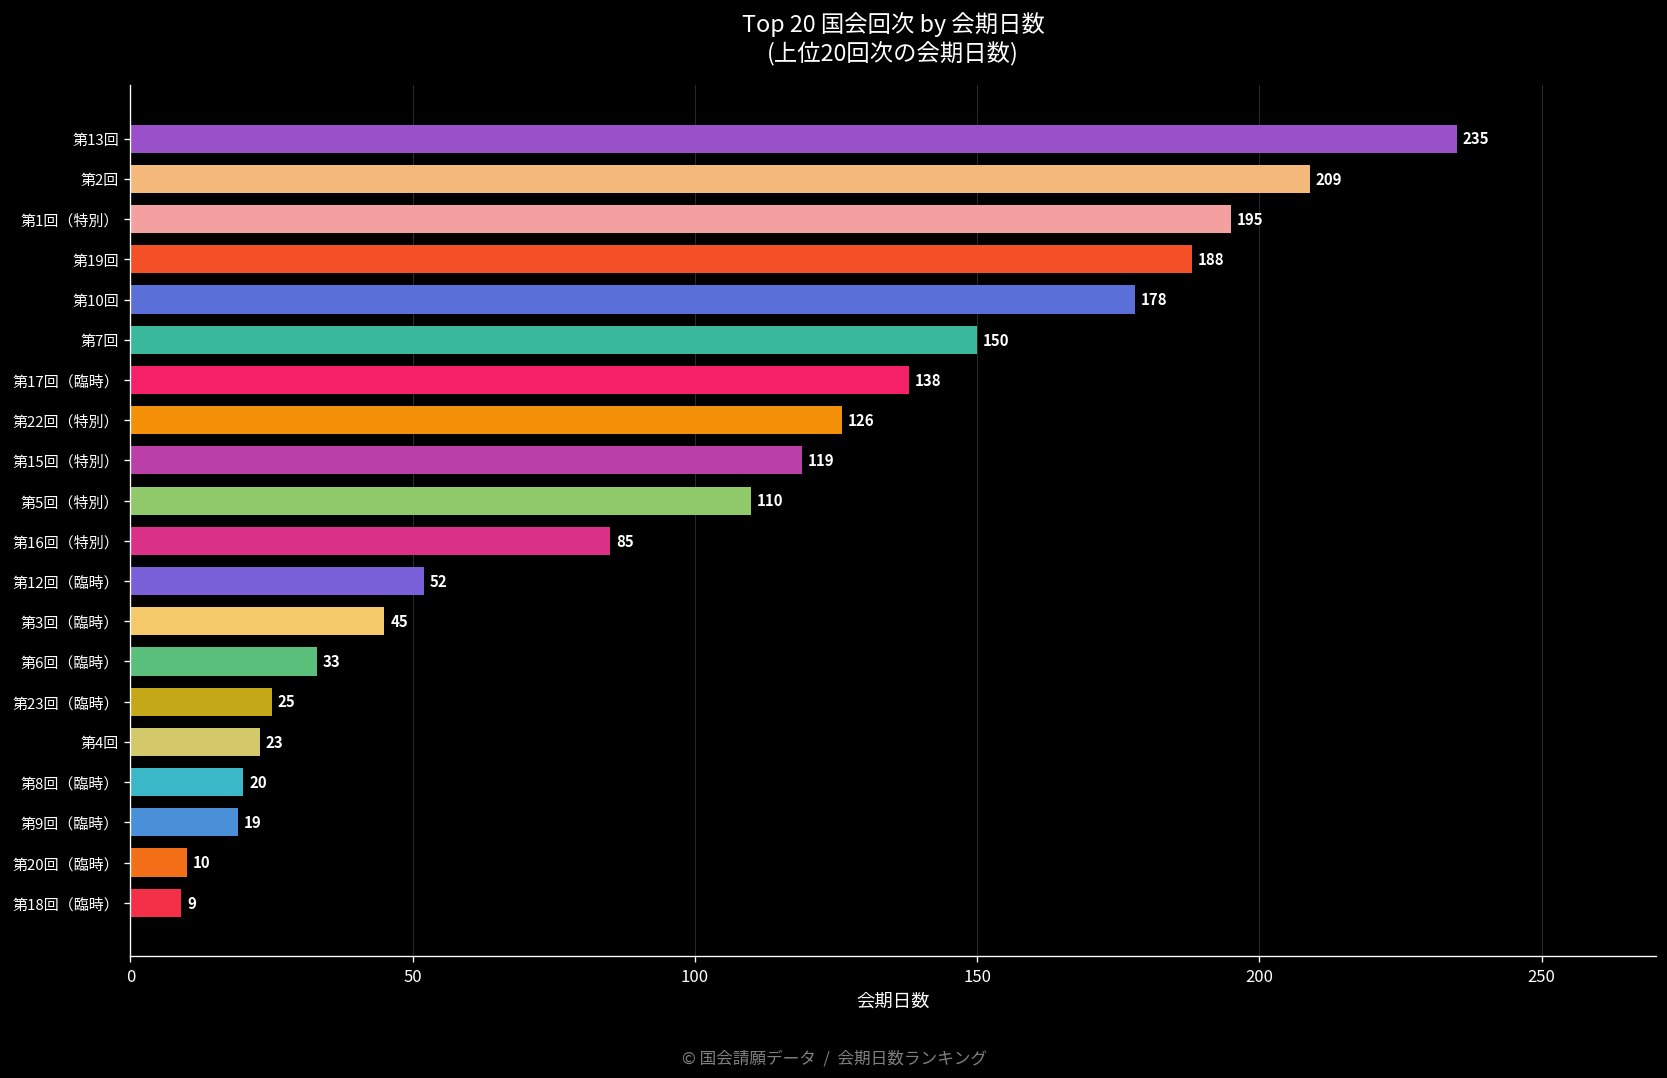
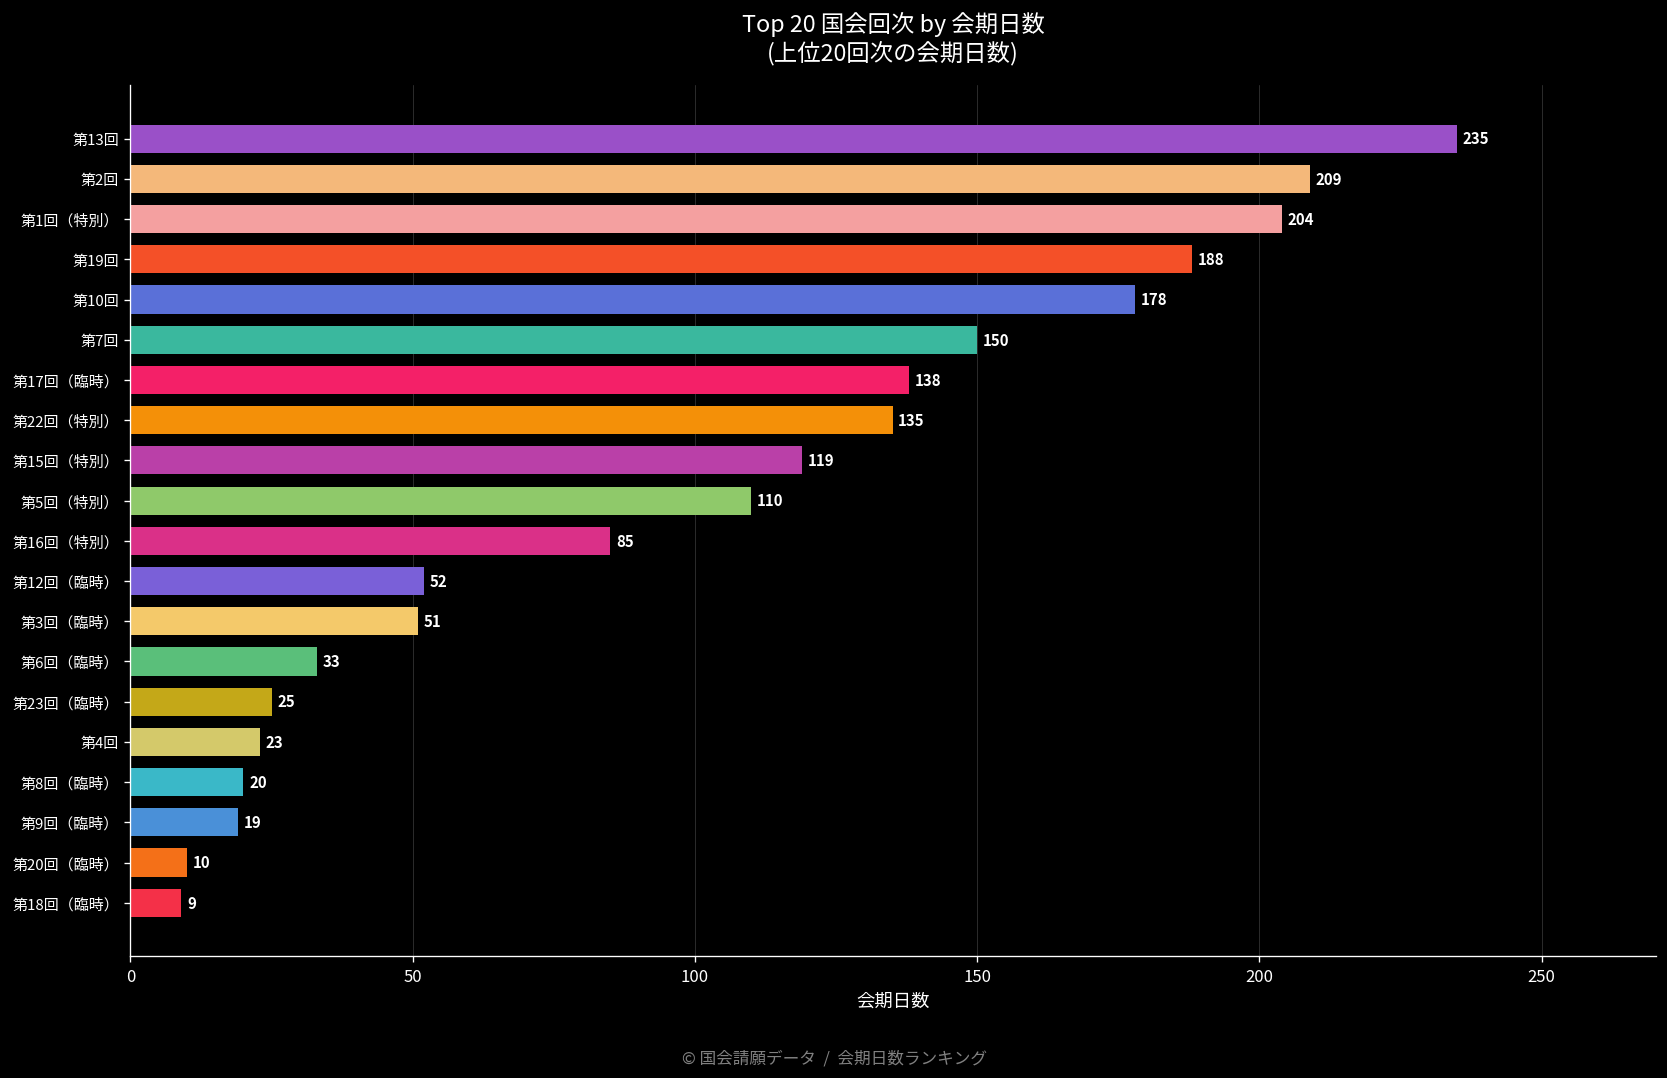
  {
    "第13回": 235,
    "第2回": 209,
-   "第1回（特別）": 195,
+   "第1回（特別）": 204,
    "第19回": 188,
    "第10回": 178,
    "第7回": 150,
    "第17回（臨時）": 138,
-   "第22回（特別）": 126,
+   "第22回（特別）": 135,
    "第15回（特別）": 119,
    "第5回（特別）": 110,
    "第16回（特別）": 85,
    "第12回（臨時）": 52,
-   "第3回（臨時）": 45,
+   "第3回（臨時）": 51,
    "第6回（臨時）": 33,
    "第23回（臨時）": 25,
    "第4回": 23,
    "第8回（臨時）": 20,
    "第9回（臨時）": 19,
    "第20回（臨時）": 10,
    "第18回（臨時）": 9
  }
